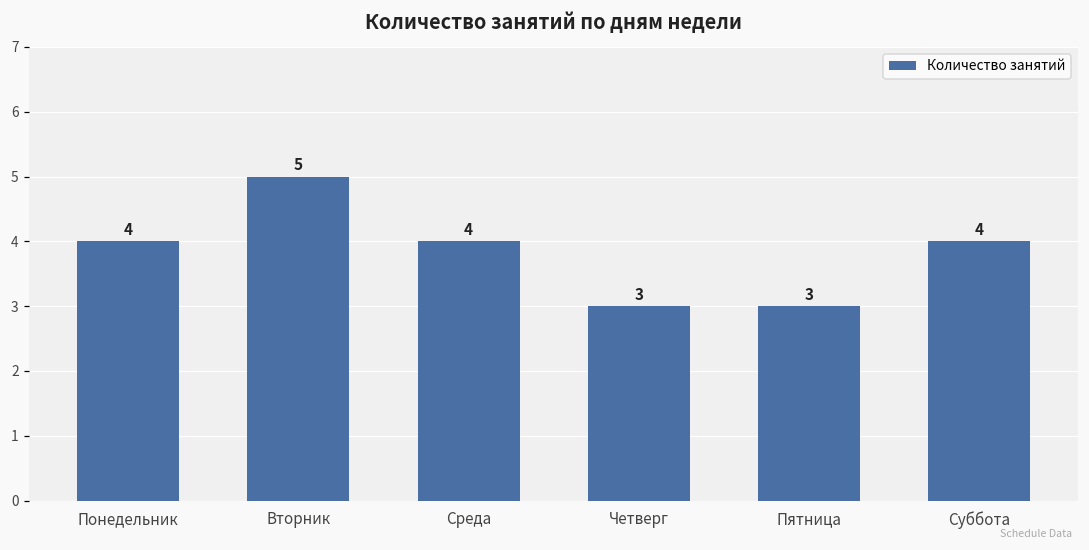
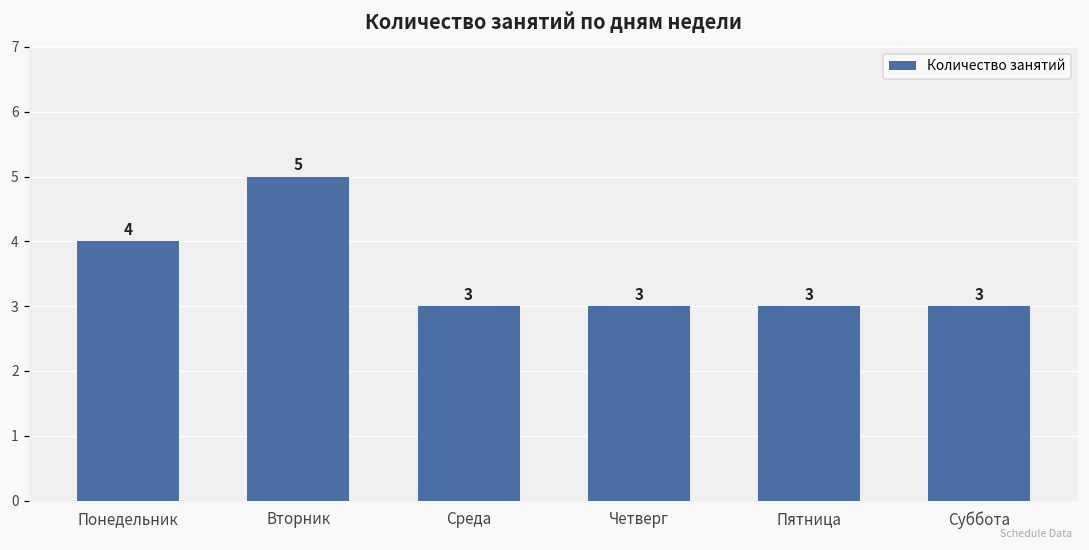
  {
    "Понедельник": 4,
    "Вторник": 5,
-   "Среда": 4,
+   "Среда": 3,
    "Четверг": 3,
    "Пятница": 3,
-   "Суббота": 4
+   "Суббота": 3
  }
